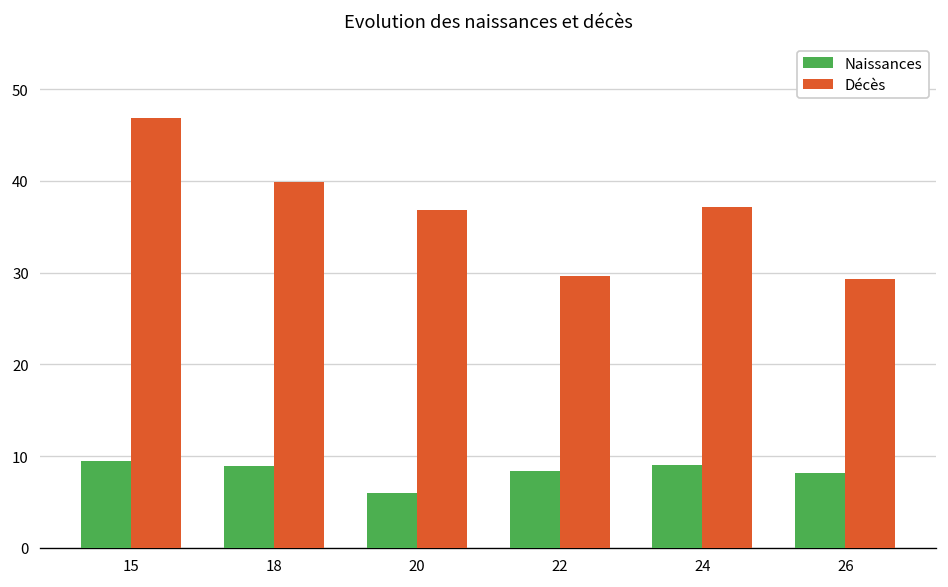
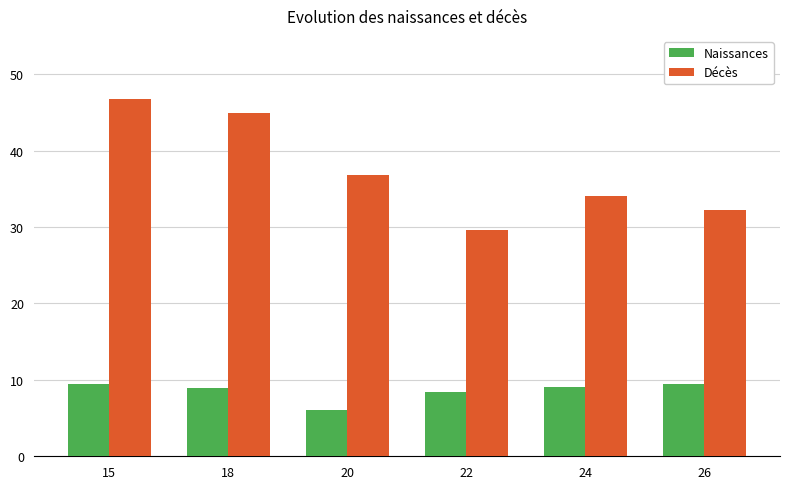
  {
    "Naissances": {
      "15": 10,
      "18": 9,
      "20": 6,
      "22": 8,
      "24": 9,
-     "26": 8
+     "26": 10
    },
    "Décès": {
      "15": 47,
-     "18": 40,
+     "18": 45,
      "20": 37,
      "22": 30,
-     "24": 37,
-     "26": 29
+     "24": 34,
+     "26": 32
    }
  }
